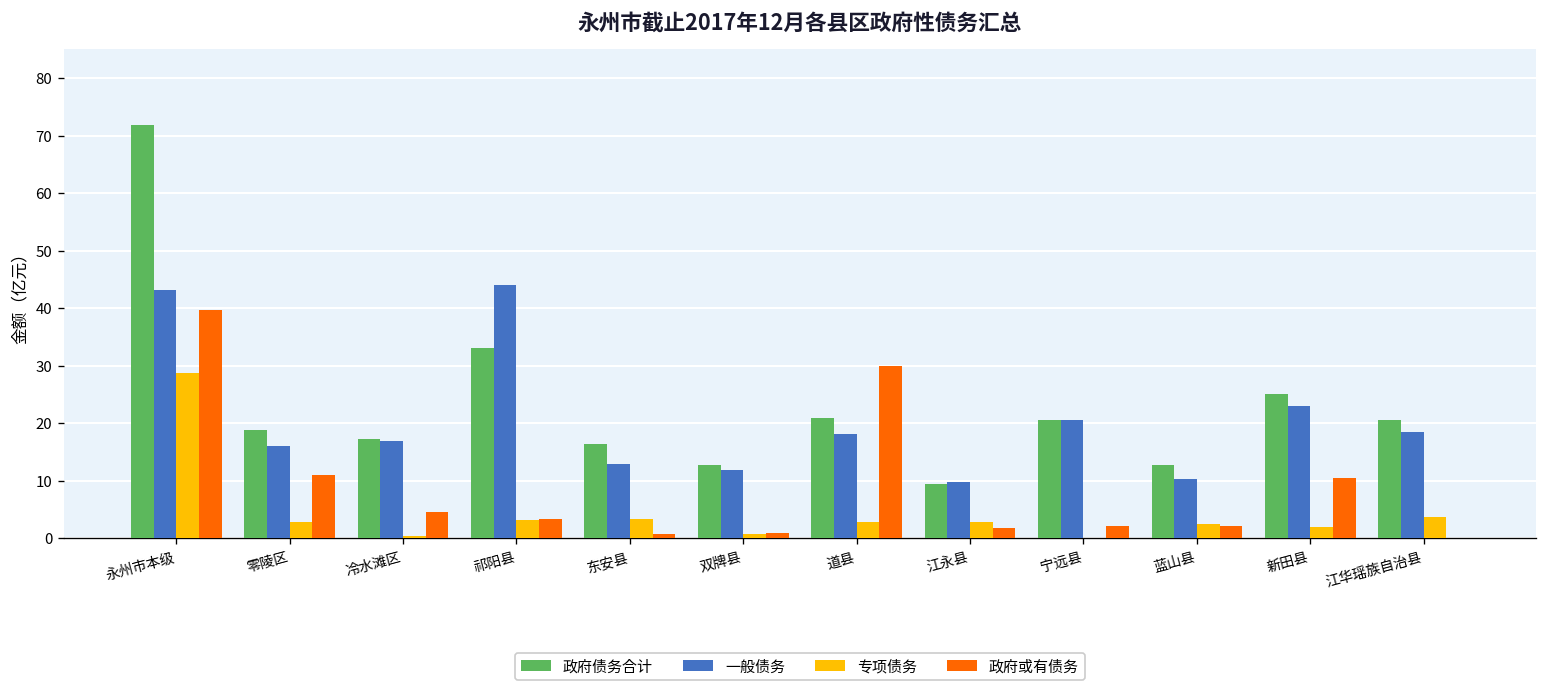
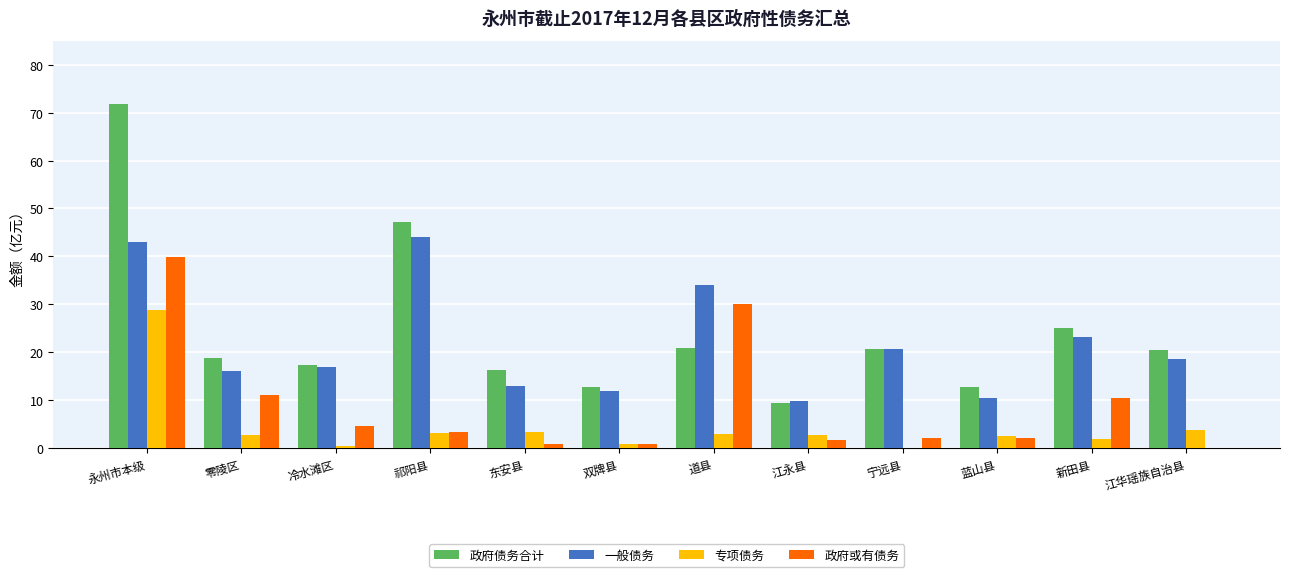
  {
    "政府债务合计": {
      "永州市本级": 72,
      "零陵区": 19,
      "冷水滩区": 17,
-     "祁阳县": 33,
+     "祁阳县": 47,
      "东安县": 16,
      "双牌县": 13,
      "道县": 21,
      "江永县": 9,
      "宁远县": 21,
      "蓝山县": 13,
      "新田县": 25,
      "江华瑶族自治县": 20
    },
    "一般债务": {
      "永州市本级": 43,
      "零陵区": 16,
      "冷水滩区": 17,
      "祁阳县": 44,
      "东安县": 13,
      "双牌县": 12,
-     "道县": 18,
+     "道县": 34,
      "江永县": 10,
      "宁远县": 21,
      "蓝山县": 10,
      "新田县": 23,
      "江华瑶族自治县": 19
    },
    "专项债务": {
      "永州市本级": 29,
      "零陵区": 3,
      "祁阳县": 3,
      "东安县": 3,
      "双牌县": 1,
      "道县": 3,
      "江永县": 3,
      "宁远县": 0,
      "蓝山县": 2,
      "新田县": 2,
      "江华瑶族自治县": 4
    },
    "政府或有债务": {
      "永州市本级": 40,
      "零陵区": 11,
      "冷水滩区": 5,
      "祁阳县": 3,
      "东安县": 1,
      "双牌县": 1,
      "道县": 30,
      "江永县": 2,
      "宁远县": 2,
      "蓝山县": 2,
      "新田县": 11
    }
  }
